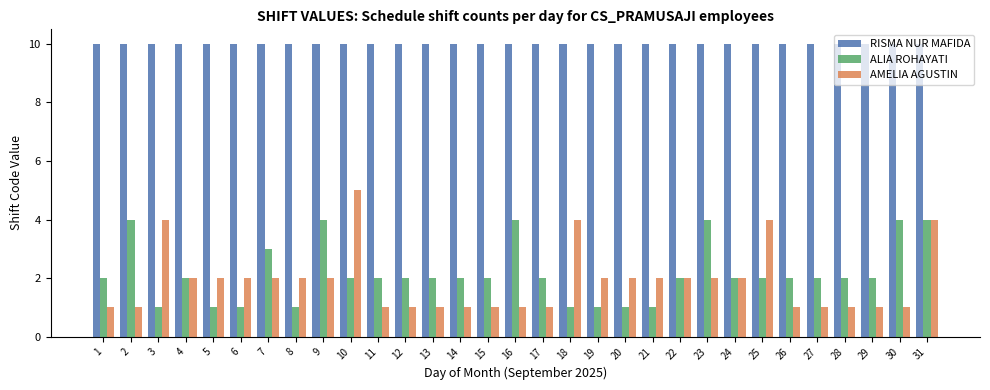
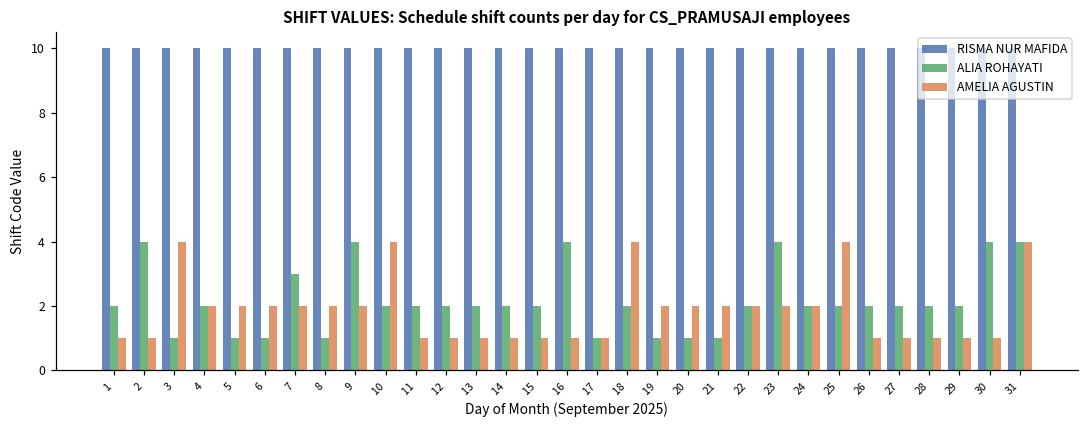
  {
    "RISMA NUR MAFIDA": {
      "1": 10,
      "2": 10,
      "3": 10,
      "4": 10,
      "5": 10,
      "6": 10,
      "7": 10,
      "8": 10,
      "9": 10,
      "10": 10,
      "11": 10,
      "12": 10,
      "13": 10,
      "14": 10,
      "15": 10,
      "16": 10,
      "17": 10,
      "18": 10,
      "19": 10,
      "20": 10,
      "21": 10,
      "22": 10,
      "23": 10,
      "24": 10,
      "25": 10,
      "26": 10,
      "27": 10
    },
    "ALIA ROHAYATI": {
      "1": 2,
      "2": 4,
      "3": 1,
      "4": 2,
      "5": 1,
      "6": 1,
      "7": 3,
      "8": 1,
      "9": 4,
      "10": 2,
      "11": 2,
      "12": 2,
      "13": 2,
      "14": 2,
      "15": 2,
      "16": 4,
-     "17": 2,
-     "18": 1,
+     "17": 1,
+     "18": 2,
      "19": 1,
      "20": 1,
      "21": 1,
      "22": 2,
      "23": 4,
      "24": 2,
      "25": 2,
      "26": 2,
      "27": 2,
      "28": 2,
      "29": 2,
      "30": 4,
      "31": 4
    },
    "AMELIA AGUSTIN": {
      "1": 1,
      "2": 1,
      "3": 4,
      "4": 2,
      "5": 2,
      "6": 2,
      "7": 2,
      "8": 2,
      "9": 2,
-     "10": 5,
+     "10": 4,
      "11": 1,
      "12": 1,
      "13": 1,
      "14": 1,
      "15": 1,
      "16": 1,
      "17": 1,
      "18": 4,
      "19": 2,
      "20": 2,
      "21": 2,
      "22": 2,
      "23": 2,
      "24": 2,
      "25": 4,
      "26": 1,
      "27": 1,
      "28": 1,
      "29": 1,
      "30": 1,
      "31": 4
    }
  }
